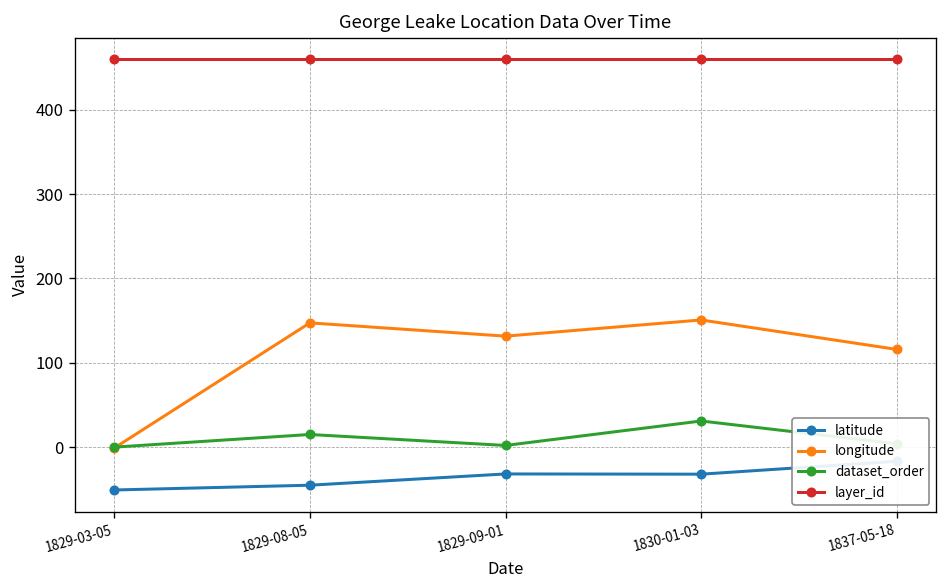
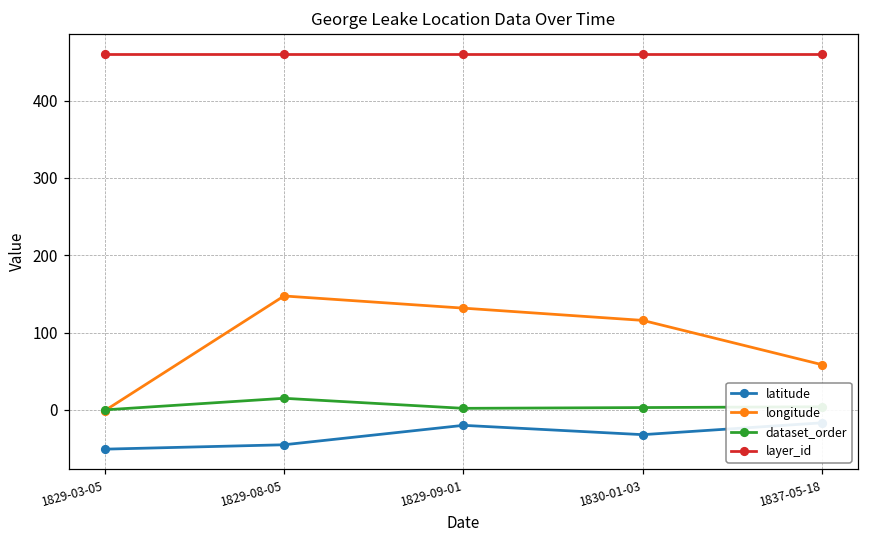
  {
    "latitude": {
      "1829-03-05": -50,
      "1829-08-05": -50,
-     "1829-09-01": -30,
+     "1829-09-01": -20,
      "1830-01-03": -30
    },
    "longitude": {
      "1829-08-05": 150,
      "1829-09-01": 130,
-     "1830-01-03": 150,
-     "1837-05-18": 120
+     "1830-01-03": 120,
+     "1837-05-18": 60
    },
    "dataset_order": {
      "1829-08-05": 20,
      "1829-09-01": 0,
-     "1830-01-03": 30
+     "1830-01-03": 0
    },
    "layer_id": {
      "1829-03-05": 460,
      "1829-08-05": 460,
      "1829-09-01": 460,
      "1830-01-03": 460,
      "1837-05-18": 460
    }
  }
